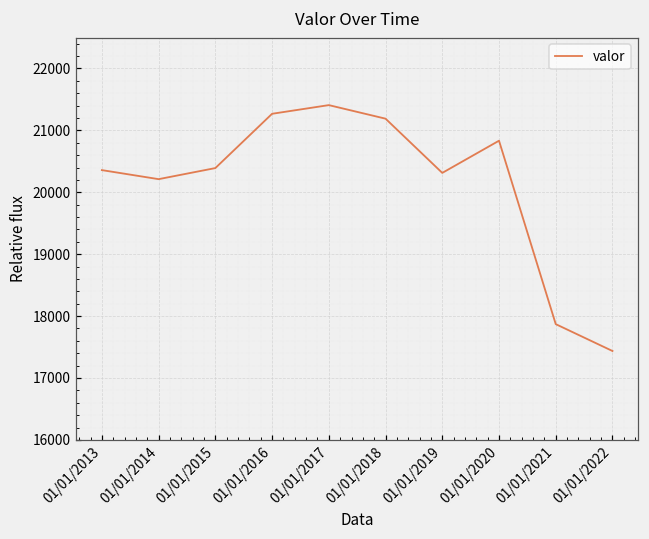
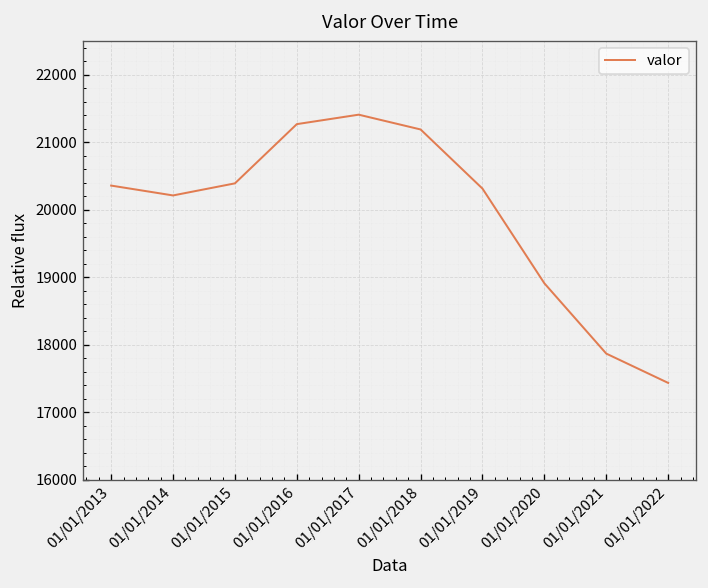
  {
    "01/01/2013": 20400,
    "01/01/2014": 20200,
    "01/01/2015": 20400,
    "01/01/2016": 21300,
    "01/01/2017": 21400,
    "01/01/2018": 21200,
    "01/01/2019": 20300,
-   "01/01/2020": 20800,
+   "01/01/2020": 18900,
    "01/01/2021": 17900,
    "01/01/2022": 17400
  }
